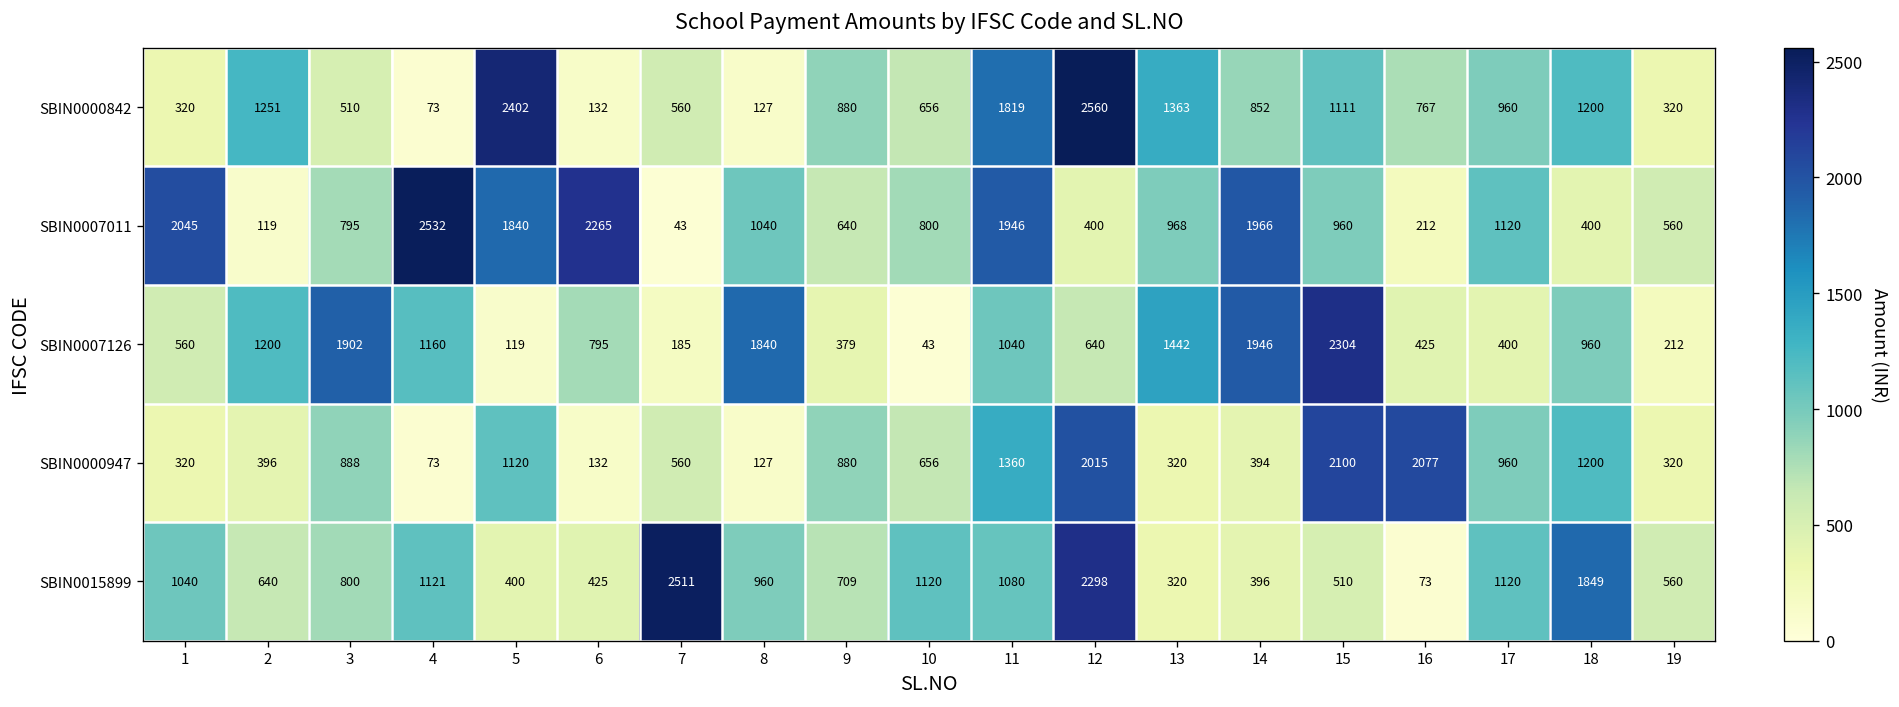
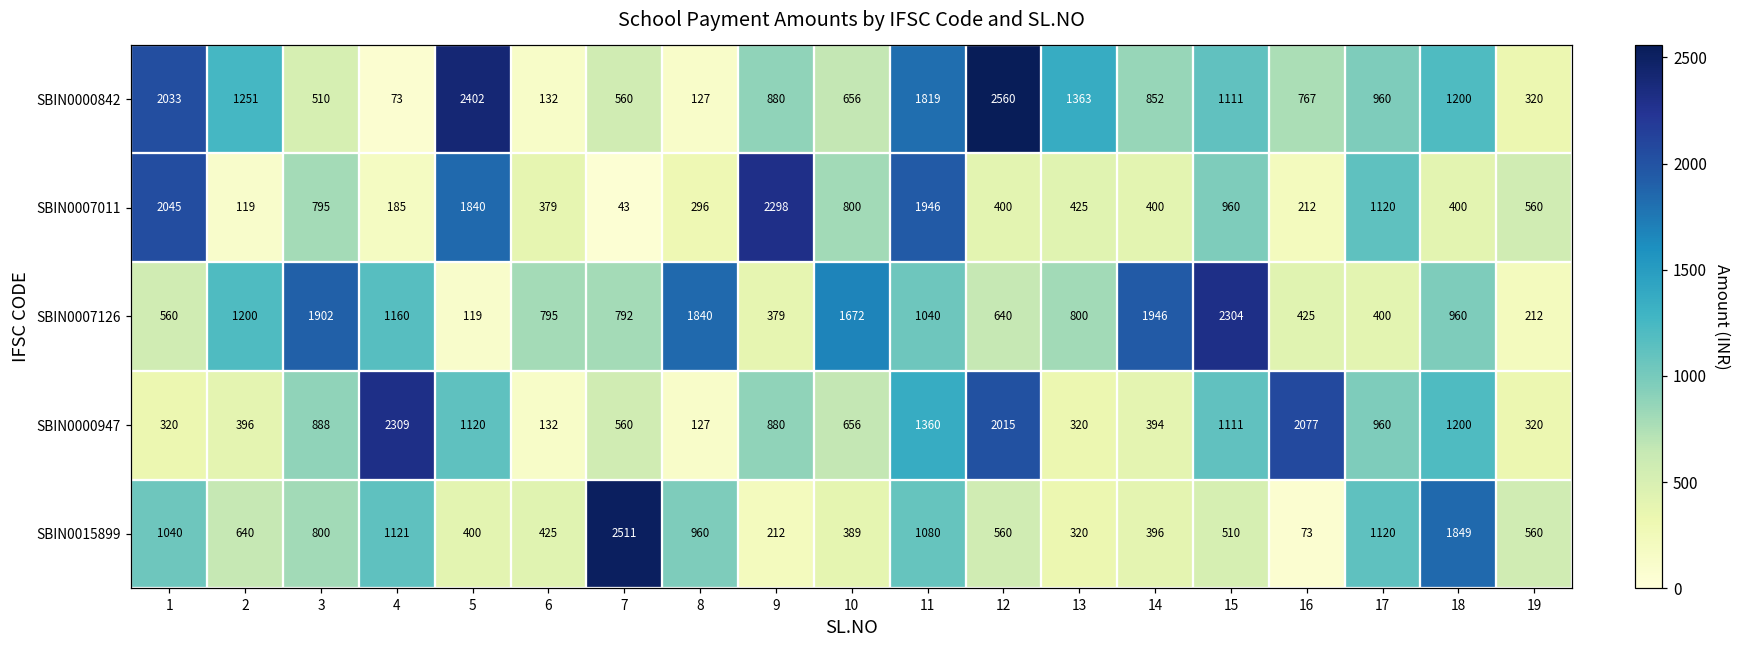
  {
    "SBIN0000842": {
-     "1": 320,
+     "1": 2033,
      "2": 1251,
      "3": 510,
      "4": 73,
      "5": 2402,
      "6": 132,
      "7": 560,
      "8": 127,
      "9": 880,
      "10": 656,
      "11": 1819,
      "12": 2560,
      "13": 1363,
      "14": 852,
      "15": 1111,
      "16": 767,
      "17": 960,
      "18": 1200,
      "19": 320
    },
    "SBIN0007011": {
      "1": 2045,
      "2": 119,
      "3": 795,
-     "4": 2532,
+     "4": 185,
      "5": 1840,
-     "6": 2265,
+     "6": 379,
      "7": 43,
-     "8": 1040,
-     "9": 640,
+     "8": 296,
+     "9": 2298,
      "10": 800,
      "11": 1946,
      "12": 400,
-     "13": 968,
-     "14": 1966,
+     "13": 425,
+     "14": 400,
      "15": 960,
      "16": 212,
      "17": 1120,
      "18": 400,
      "19": 560
    },
    "SBIN0007126": {
      "1": 560,
      "2": 1200,
      "3": 1902,
      "4": 1160,
      "5": 119,
      "6": 795,
-     "7": 185,
+     "7": 792,
      "8": 1840,
      "9": 379,
-     "10": 43,
+     "10": 1672,
      "11": 1040,
      "12": 640,
-     "13": 1442,
+     "13": 800,
      "14": 1946,
      "15": 2304,
      "16": 425,
      "17": 400,
      "18": 960,
      "19": 212
    },
    "SBIN0000947": {
      "1": 320,
      "2": 396,
      "3": 888,
-     "4": 73,
+     "4": 2309,
      "5": 1120,
      "6": 132,
      "7": 560,
      "8": 127,
      "9": 880,
      "10": 656,
      "11": 1360,
      "12": 2015,
      "13": 320,
      "14": 394,
-     "15": 2100,
+     "15": 1111,
      "16": 2077,
      "17": 960,
      "18": 1200,
      "19": 320
    },
    "SBIN0015899": {
      "1": 1040,
      "2": 640,
      "3": 800,
      "4": 1121,
      "5": 400,
      "6": 425,
      "7": 2511,
      "8": 960,
-     "9": 709,
-     "10": 1120,
+     "9": 212,
+     "10": 389,
      "11": 1080,
-     "12": 2298,
+     "12": 560,
      "13": 320,
      "14": 396,
      "15": 510,
      "16": 73,
      "17": 1120,
      "18": 1849,
      "19": 560
    }
  }
